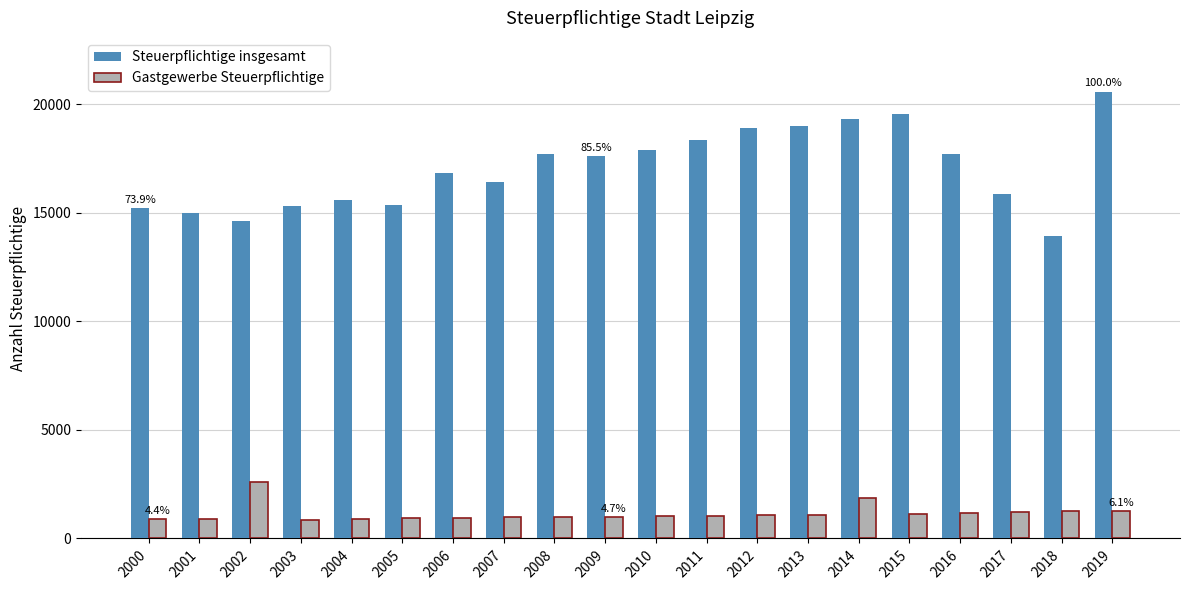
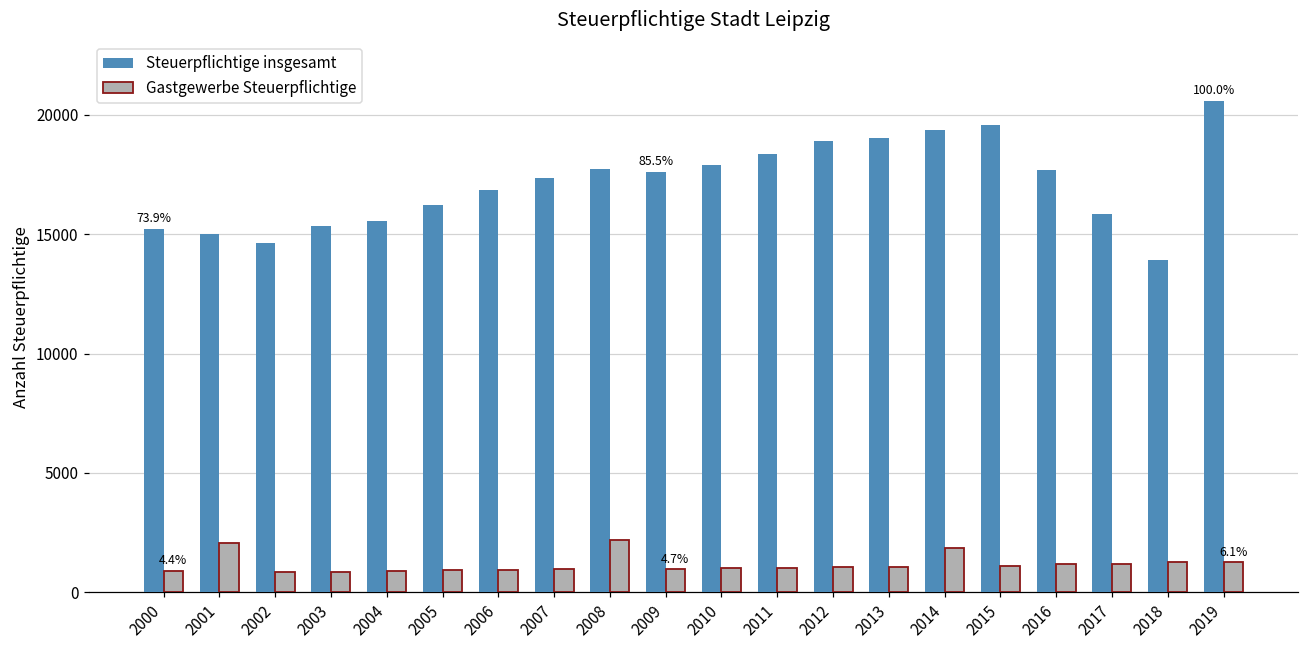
  {
    "Steuerpflichtige insgesamt": {
      "2001": 15000,
      "2002": 14600,
      "2003": 15300,
      "2004": 15600,
-     "2005": 15400,
+     "2005": 16200,
      "2006": 16900,
-     "2007": 16400,
+     "2007": 17400,
      "2008": 17700,
      "2010": 17900,
      "2011": 18400,
      "2012": 18900,
      "2013": 19000,
      "2014": 19400,
      "2015": 19600,
      "2016": 17700,
      "2017": 15900,
      "2018": 13900
    },
    "Gastgewerbe Steuerpflichtige": {
-     "2001": 900,
-     "2002": 2600,
+     "2001": 2100,
+     "2002": 900,
      "2003": 900,
      "2004": 900,
      "2005": 900,
      "2006": 1000,
      "2007": 1000,
-     "2008": 1000,
+     "2008": 2200,
      "2010": 1000,
      "2011": 1000,
      "2012": 1100,
      "2013": 1100,
      "2014": 1900,
      "2015": 1100,
      "2016": 1200,
      "2017": 1200,
      "2018": 1300
    }
  }
